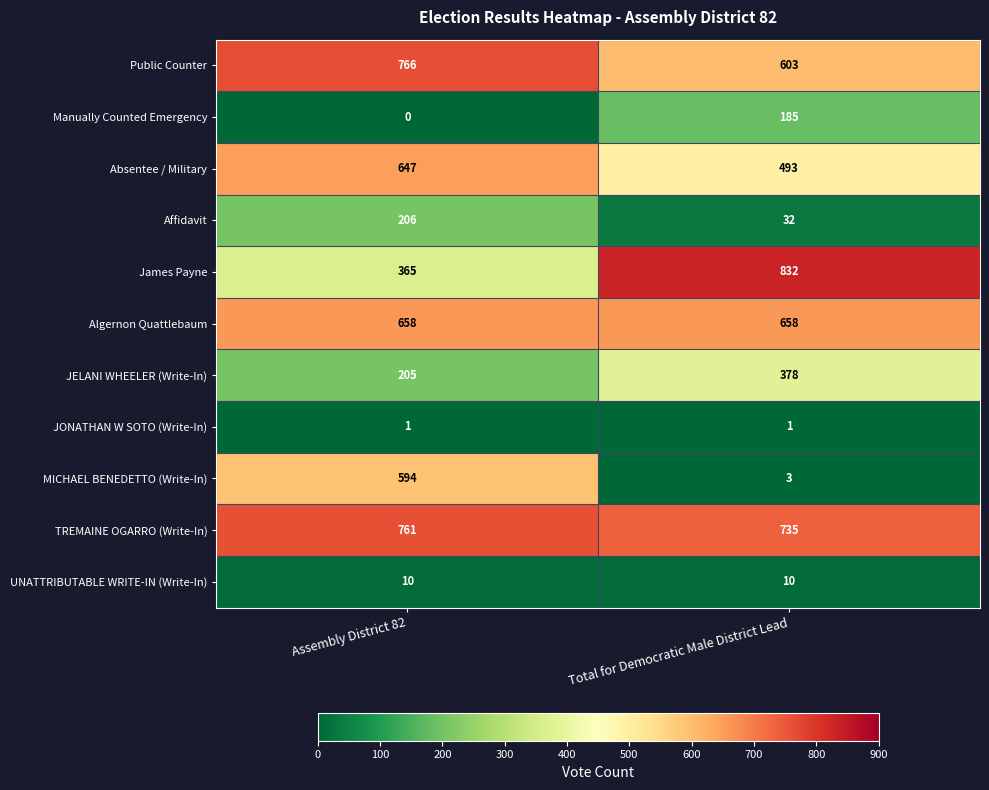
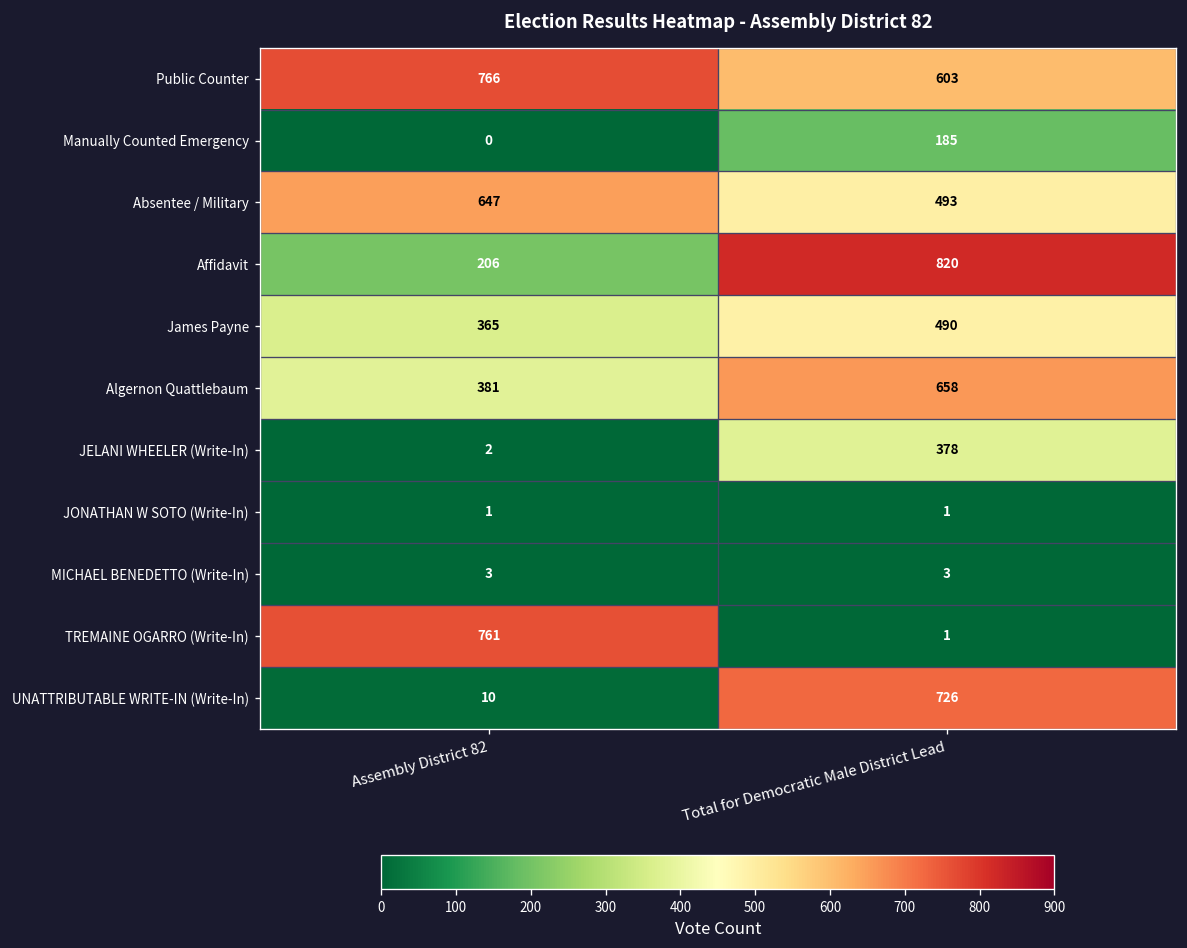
  {
    "Public Counter": {
      "Assembly District 82": 766,
      "Total for Democratic Male District Lead": 603
    },
    "Manually Counted Emergency": {
      "Assembly District 82": 0,
      "Total for Democratic Male District Lead": 185
    },
    "Absentee / Military": {
      "Assembly District 82": 647,
      "Total for Democratic Male District Lead": 493
    },
    "Affidavit": {
      "Assembly District 82": 206,
-     "Total for Democratic Male District Lead": 32
+     "Total for Democratic Male District Lead": 820
    },
    "James Payne": {
      "Assembly District 82": 365,
-     "Total for Democratic Male District Lead": 832
+     "Total for Democratic Male District Lead": 490
    },
    "Algernon Quattlebaum": {
-     "Assembly District 82": 658,
+     "Assembly District 82": 381,
      "Total for Democratic Male District Lead": 658
    },
    "JELANI WHEELER (Write-In)": {
-     "Assembly District 82": 205,
+     "Assembly District 82": 2,
      "Total for Democratic Male District Lead": 378
    },
    "JONATHAN W SOTO (Write-In)": {
      "Assembly District 82": 1,
      "Total for Democratic Male District Lead": 1
    },
    "MICHAEL BENEDETTO (Write-In)": {
-     "Assembly District 82": 594,
+     "Assembly District 82": 3,
      "Total for Democratic Male District Lead": 3
    },
    "TREMAINE OGARRO (Write-In)": {
      "Assembly District 82": 761,
-     "Total for Democratic Male District Lead": 735
+     "Total for Democratic Male District Lead": 1
    },
    "UNATTRIBUTABLE WRITE-IN (Write-In)": {
      "Assembly District 82": 10,
-     "Total for Democratic Male District Lead": 10
+     "Total for Democratic Male District Lead": 726
    }
  }
